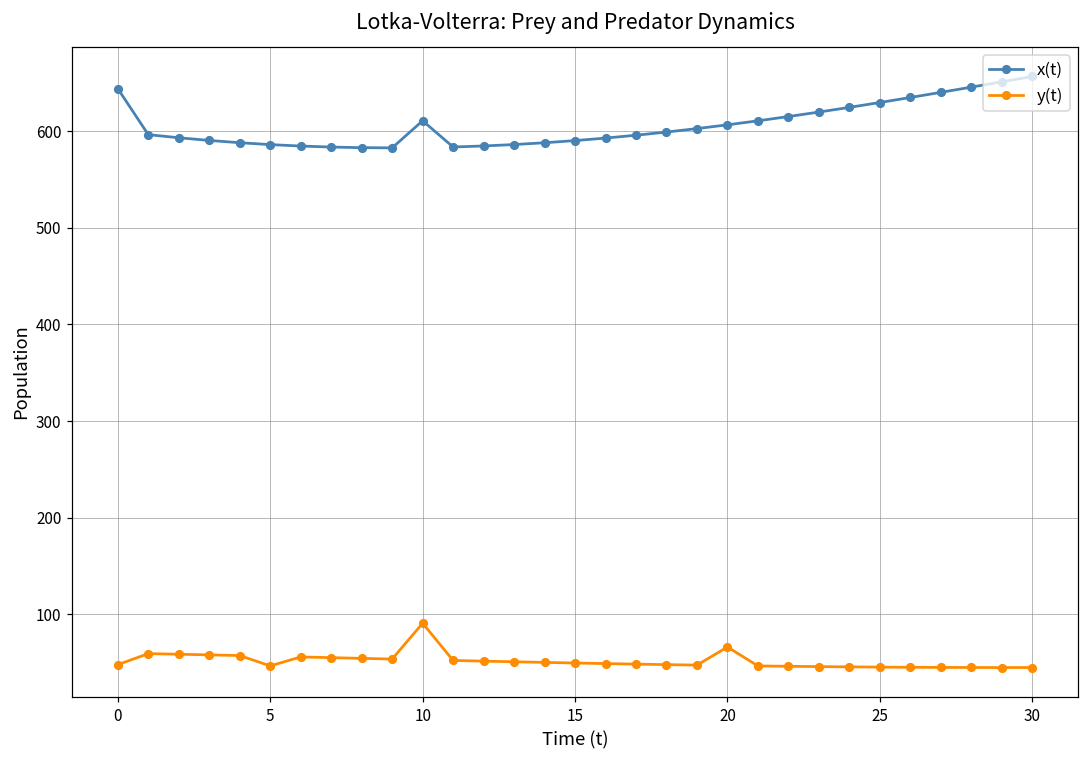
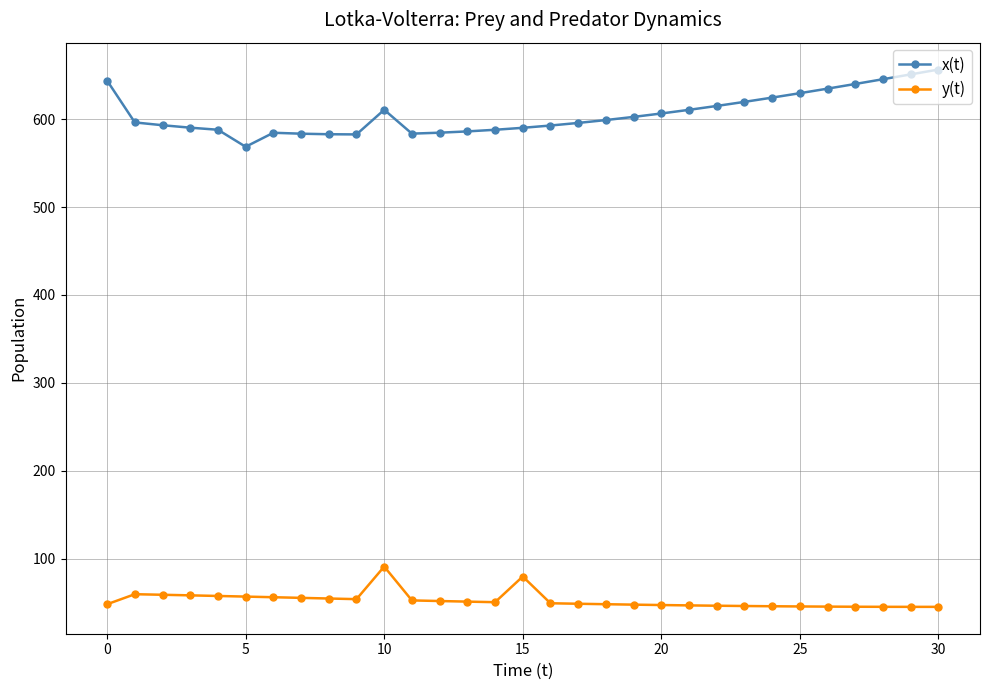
  {
    "x(t)": {
      "0": 640,
-     "5": 590,
+     "5": 570,
      "10": 610,
      "15": 590,
      "20": 610,
      "25": 630
    },
    "y(t)": {
      "0": 50,
-     "5": 50,
+     "5": 60,
      "10": 90,
-     "15": 50,
-     "20": 70,
+     "15": 80,
+     "20": 50,
      "25": 50,
      "30": 50
    }
  }
